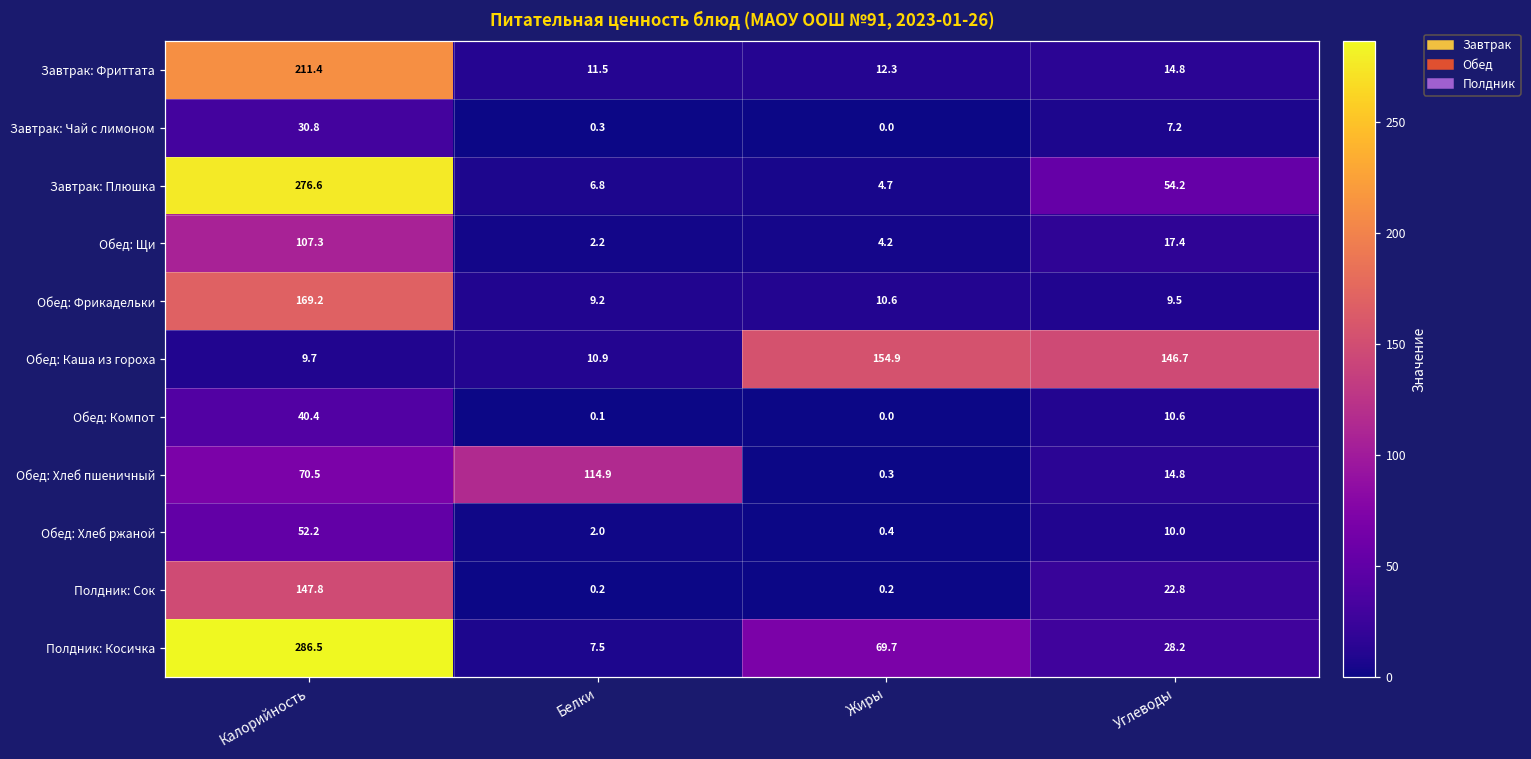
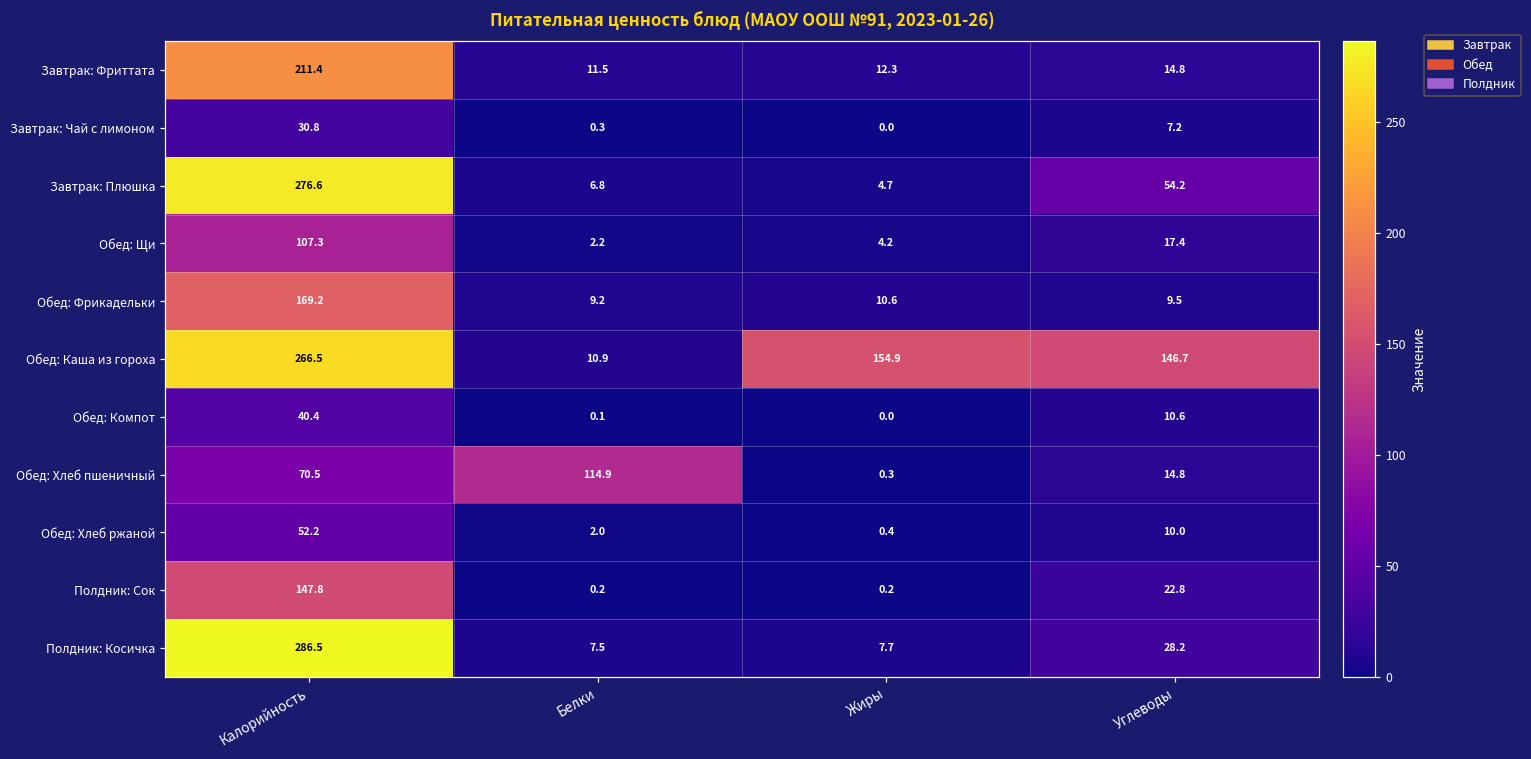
  {
    "Завтрак: Фриттата": {
      "Калорийность": 211.4,
      "Белки": 11.5,
      "Жиры": 12.3,
      "Углеводы": 14.8
    },
    "Завтрак: Чай с лимоном": {
      "Калорийность": 30.8,
      "Белки": 0.3,
      "Жиры": 0.0,
      "Углеводы": 7.2
    },
    "Завтрак: Плюшка": {
      "Калорийность": 276.6,
      "Белки": 6.8,
      "Жиры": 4.7,
      "Углеводы": 54.2
    },
    "Обед: Щи": {
      "Калорийность": 107.3,
      "Белки": 2.2,
      "Жиры": 4.2,
      "Углеводы": 17.4
    },
    "Обед: Фрикадельки": {
      "Калорийность": 169.2,
      "Белки": 9.2,
      "Жиры": 10.6,
      "Углеводы": 9.5
    },
    "Обед: Каша из гороха": {
-     "Калорийность": 9.7,
+     "Калорийность": 266.5,
      "Белки": 10.9,
      "Жиры": 154.9,
      "Углеводы": 146.7
    },
    "Обед: Компот": {
      "Калорийность": 40.4,
      "Белки": 0.1,
      "Жиры": 0.0,
      "Углеводы": 10.6
    },
    "Обед: Хлеб пшеничный": {
      "Калорийность": 70.5,
      "Белки": 114.9,
      "Жиры": 0.3,
      "Углеводы": 14.8
    },
    "Обед: Хлеб ржаной": {
      "Калорийность": 52.2,
      "Белки": 2.0,
      "Жиры": 0.4,
      "Углеводы": 10.0
    },
    "Полдник: Сок": {
      "Калорийность": 147.8,
      "Белки": 0.2,
      "Жиры": 0.2,
      "Углеводы": 22.8
    },
    "Полдник: Косичка": {
      "Калорийность": 286.5,
      "Белки": 7.5,
-     "Жиры": 69.7,
+     "Жиры": 7.7,
      "Углеводы": 28.2
    }
  }
